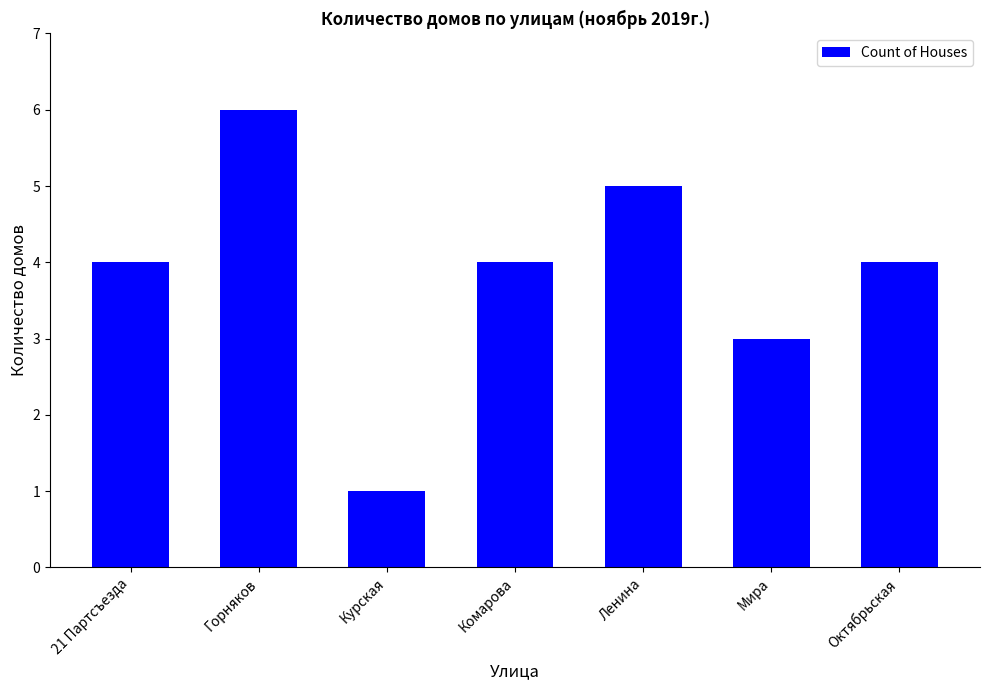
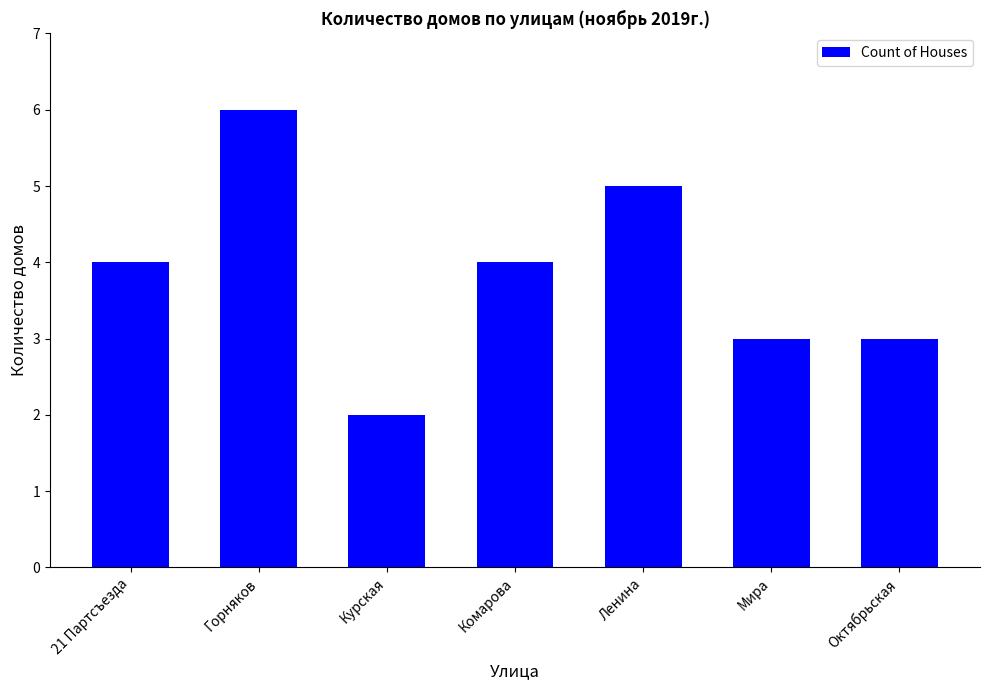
  {
    "21 Партсъезда": 4,
    "Горняков": 6,
-   "Курская": 1,
+   "Курская": 2,
    "Комарова": 4,
    "Ленина": 5,
    "Мира": 3,
-   "Октябрьская": 4
+   "Октябрьская": 3
  }
